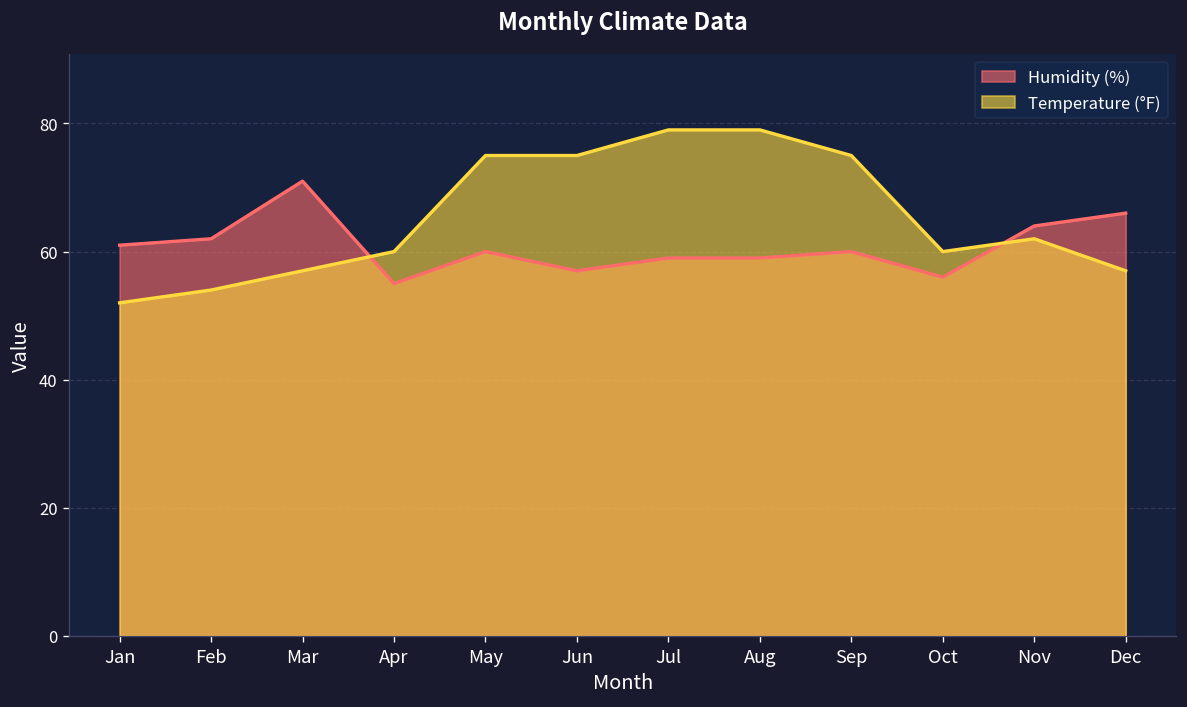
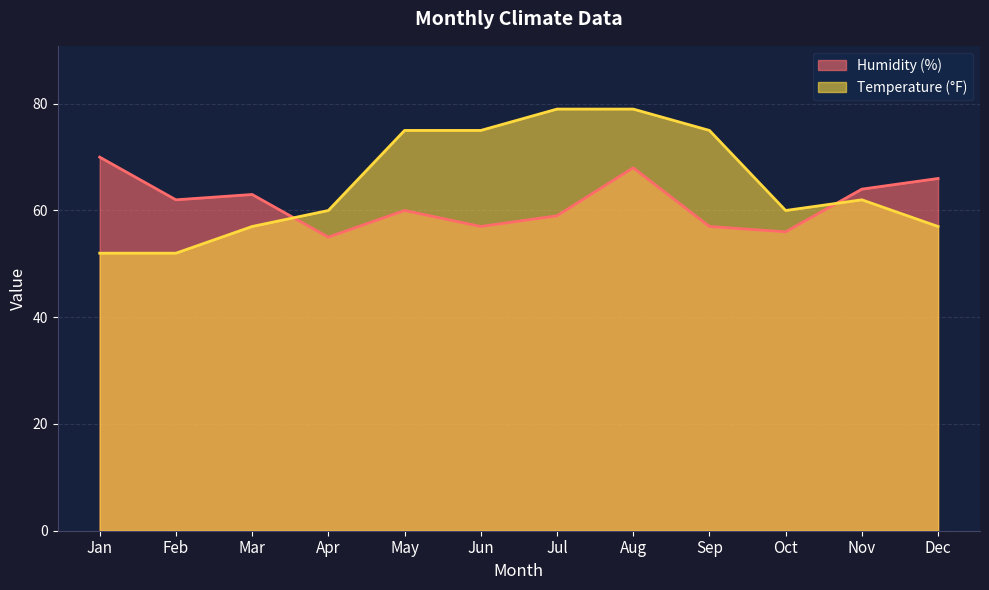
  {
    "Humidity (%)": {
-     "Jan": 61,
+     "Jan": 70,
      "Feb": 62,
-     "Mar": 71,
+     "Mar": 63,
      "Apr": 55,
      "May": 60,
      "Jun": 57,
      "Jul": 59,
-     "Aug": 59,
-     "Sep": 60,
+     "Aug": 68,
+     "Sep": 57,
      "Oct": 56,
      "Nov": 64,
      "Dec": 66
    },
    "Temperature (°F)": {
      "Jan": 52,
-     "Feb": 54,
+     "Feb": 52,
      "Mar": 57,
      "Apr": 60,
      "May": 75,
      "Jun": 75,
      "Jul": 79,
      "Aug": 79,
      "Sep": 75,
      "Oct": 60,
      "Nov": 62,
      "Dec": 57
    }
  }
